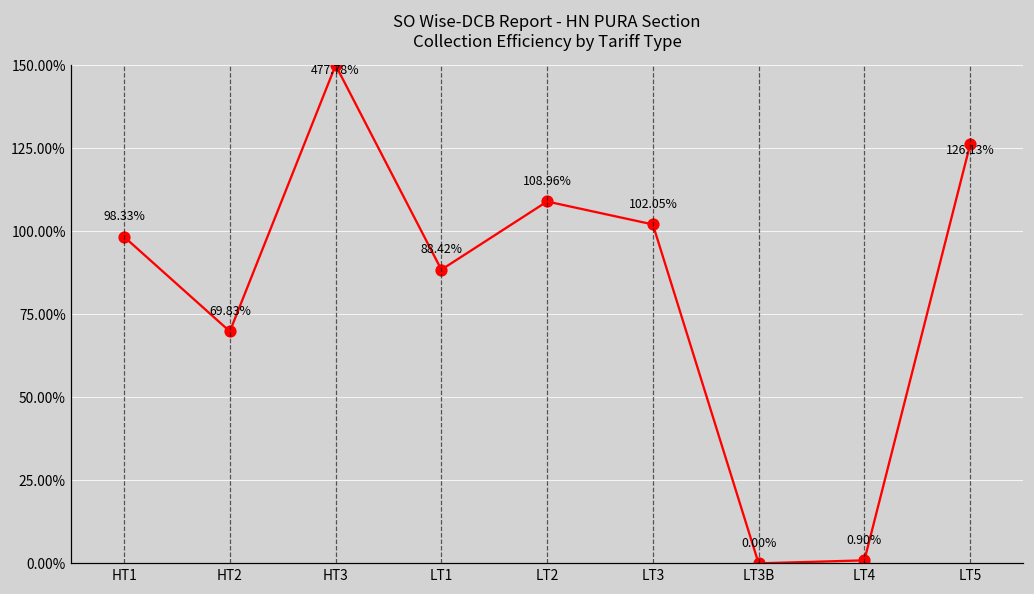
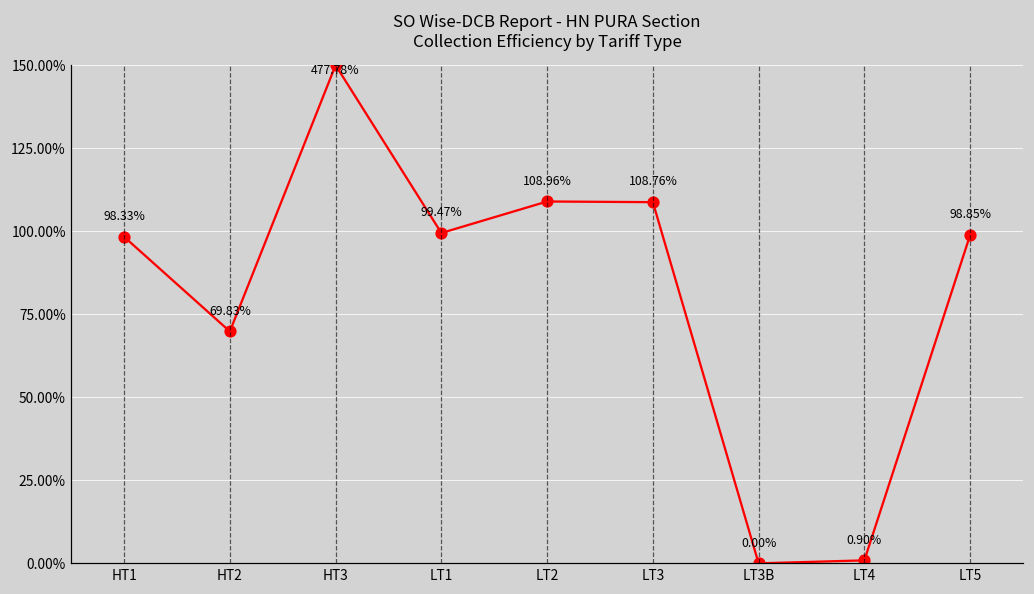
  {
    "HT1": "98.33%",
    "HT2": "69.83%",
-   "LT1": "88.42%",
+   "LT1": "99.47%",
    "LT2": "108.96%",
-   "LT3": "102.05%",
+   "LT3": "108.76%",
    "LT3B": "0.00%",
    "LT4": "0.90%",
-   "LT5": "126.13%"
+   "LT5": "98.85%"
  }
